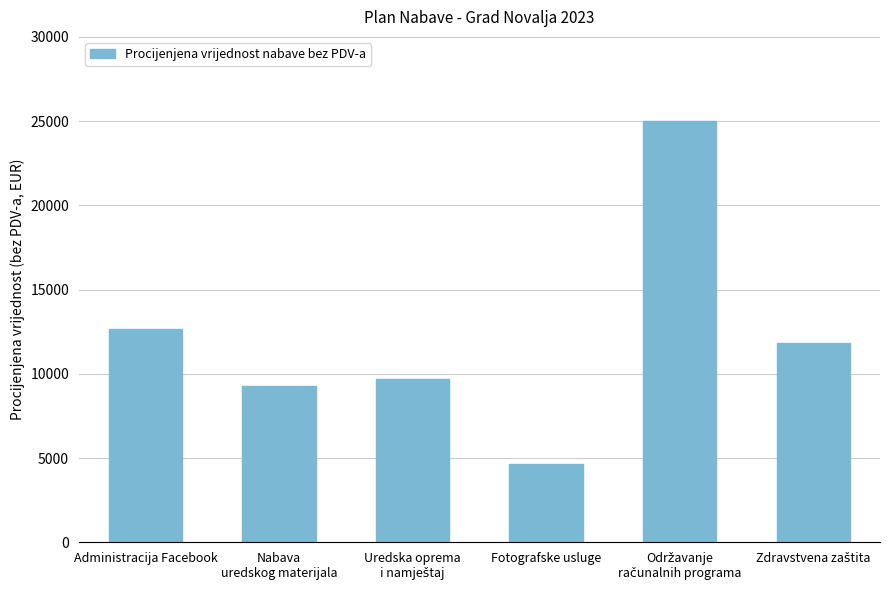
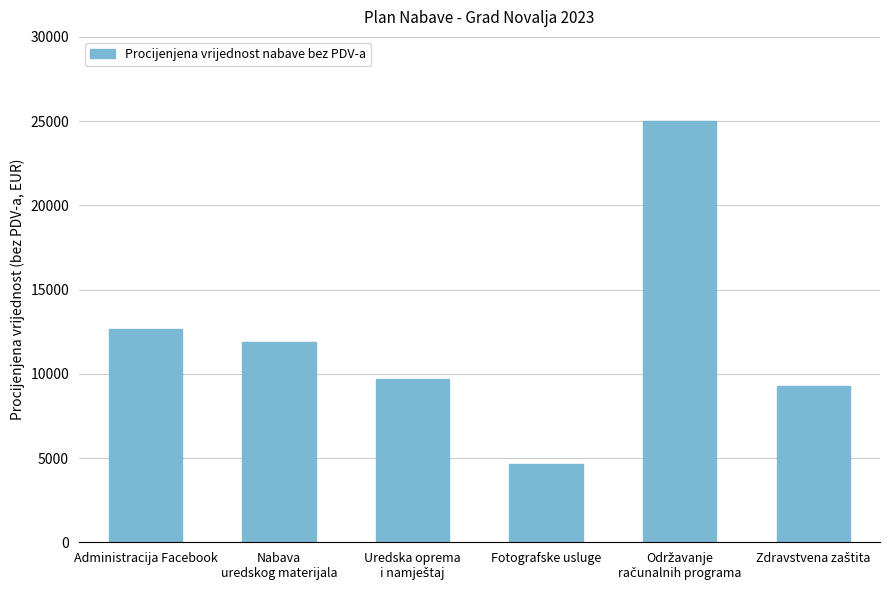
  {
    "Administracija Facebook": 12700,
-   "Nabava uredskog materijala": 9300,
+   "Nabava uredskog materijala": 11900,
    "Uredska oprema i namještaj": 9700,
    "Fotografske usluge": 4700,
    "Održavanje računalnih programa": 25000,
-   "Zdravstvena zaštita": 11800
+   "Zdravstvena zaštita": 9300
  }
